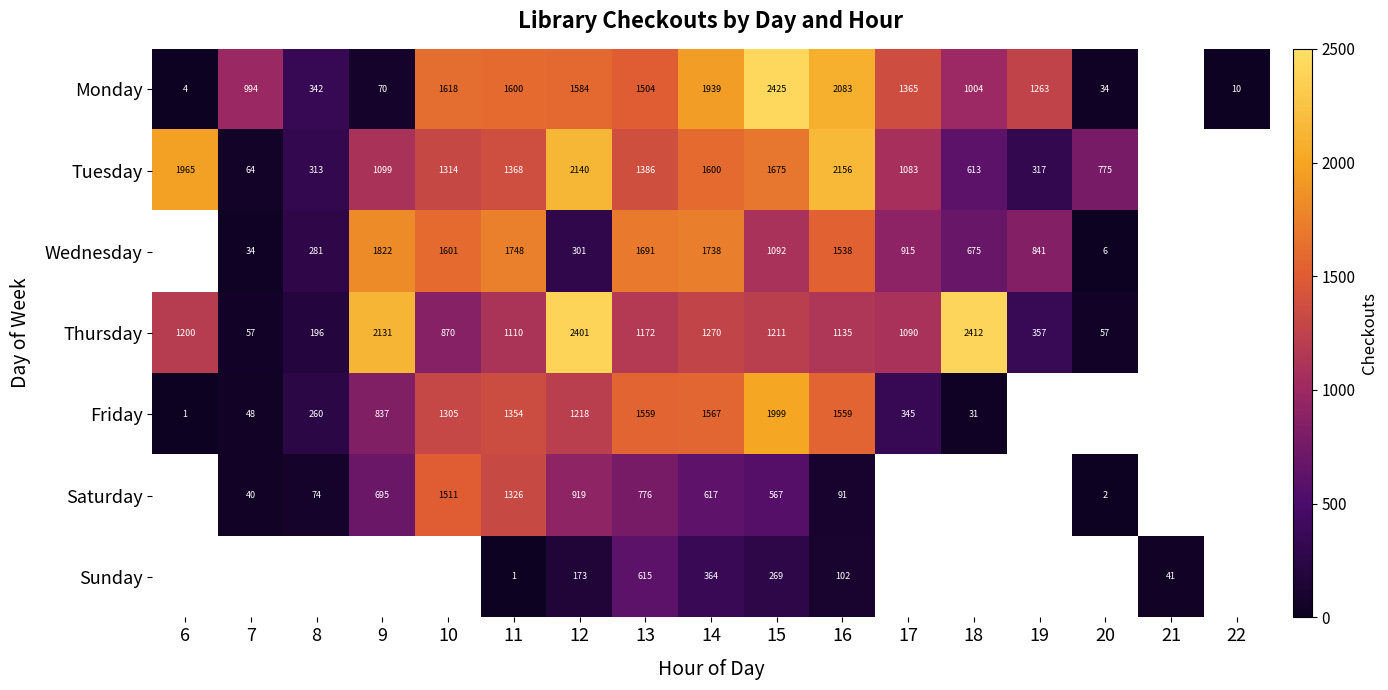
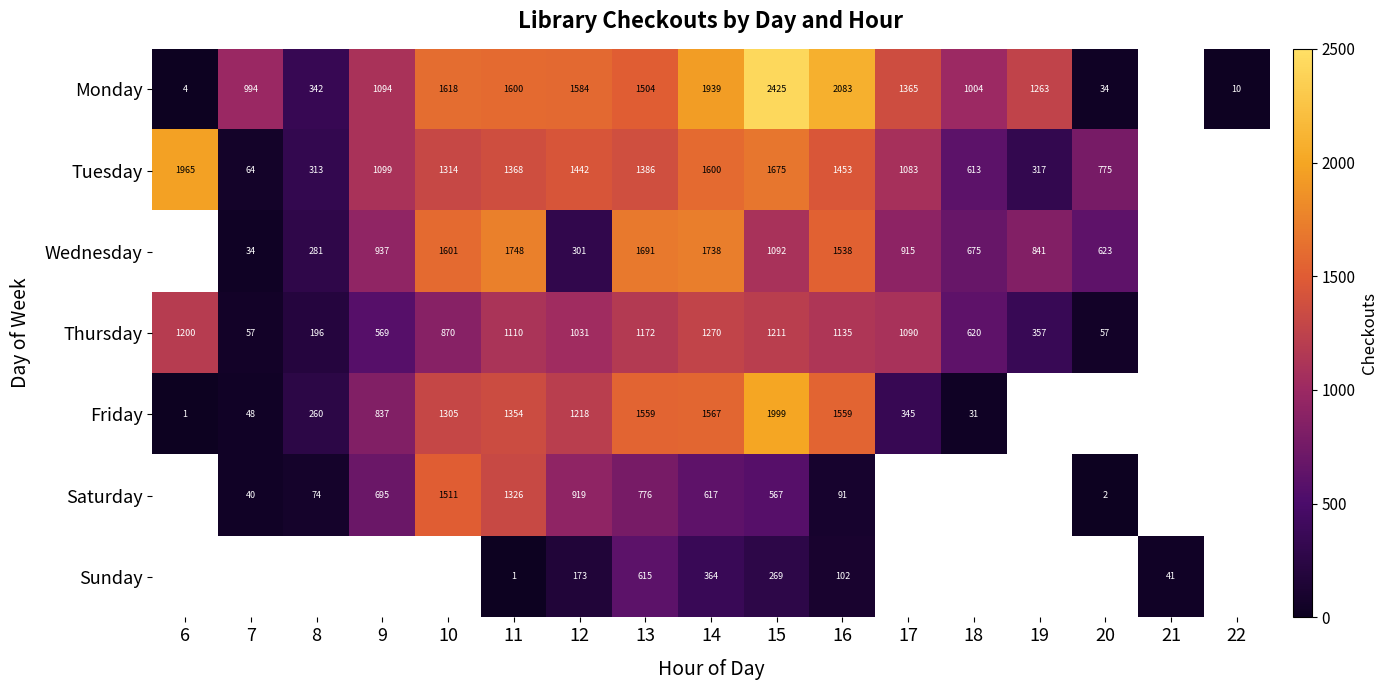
  {
    "Monday": {
      "6": 4,
      "7": 994,
      "8": 342,
-     "9": 70,
+     "9": 1094,
      "10": 1618,
      "11": 1600,
      "12": 1584,
      "13": 1504,
      "14": 1939,
      "15": 2425,
      "16": 2083,
      "17": 1365,
      "18": 1004,
      "19": 1263,
      "20": 34,
      "22": 10
    },
    "Tuesday": {
      "6": 1965,
      "7": 64,
      "8": 313,
      "9": 1099,
      "10": 1314,
      "11": 1368,
-     "12": 2140,
+     "12": 1442,
      "13": 1386,
      "14": 1600,
      "15": 1675,
-     "16": 2156,
+     "16": 1453,
      "17": 1083,
      "18": 613,
      "19": 317,
      "20": 775
    },
    "Wednesday": {
      "7": 34,
      "8": 281,
-     "9": 1822,
+     "9": 937,
      "10": 1601,
      "11": 1748,
      "12": 301,
      "13": 1691,
      "14": 1738,
      "15": 1092,
      "16": 1538,
      "17": 915,
      "18": 675,
      "19": 841,
-     "20": 6
+     "20": 623
    },
    "Thursday": {
      "6": 1200,
      "7": 57,
      "8": 196,
-     "9": 2131,
+     "9": 569,
      "10": 870,
      "11": 1110,
-     "12": 2401,
+     "12": 1031,
      "13": 1172,
      "14": 1270,
      "15": 1211,
      "16": 1135,
      "17": 1090,
-     "18": 2412,
+     "18": 620,
      "19": 357,
      "20": 57
    },
    "Friday": {
      "6": 1,
      "7": 48,
      "8": 260,
      "9": 837,
      "10": 1305,
      "11": 1354,
      "12": 1218,
      "13": 1559,
      "14": 1567,
      "15": 1999,
      "16": 1559,
      "17": 345,
      "18": 31
    },
    "Saturday": {
      "7": 40,
      "8": 74,
      "9": 695,
      "10": 1511,
      "11": 1326,
      "12": 919,
      "13": 776,
      "14": 617,
      "15": 567,
      "16": 91,
      "20": 2
    },
    "Sunday": {
      "11": 1,
      "12": 173,
      "13": 615,
      "14": 364,
      "15": 269,
      "16": 102,
      "21": 41
    }
  }
